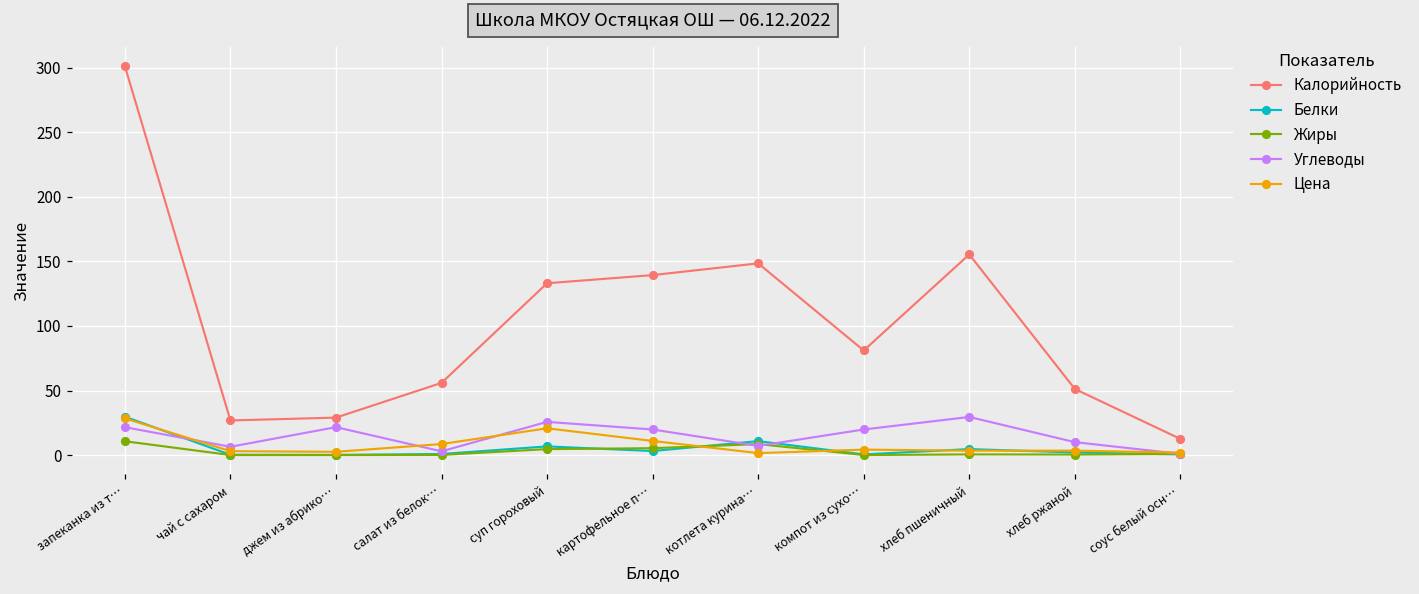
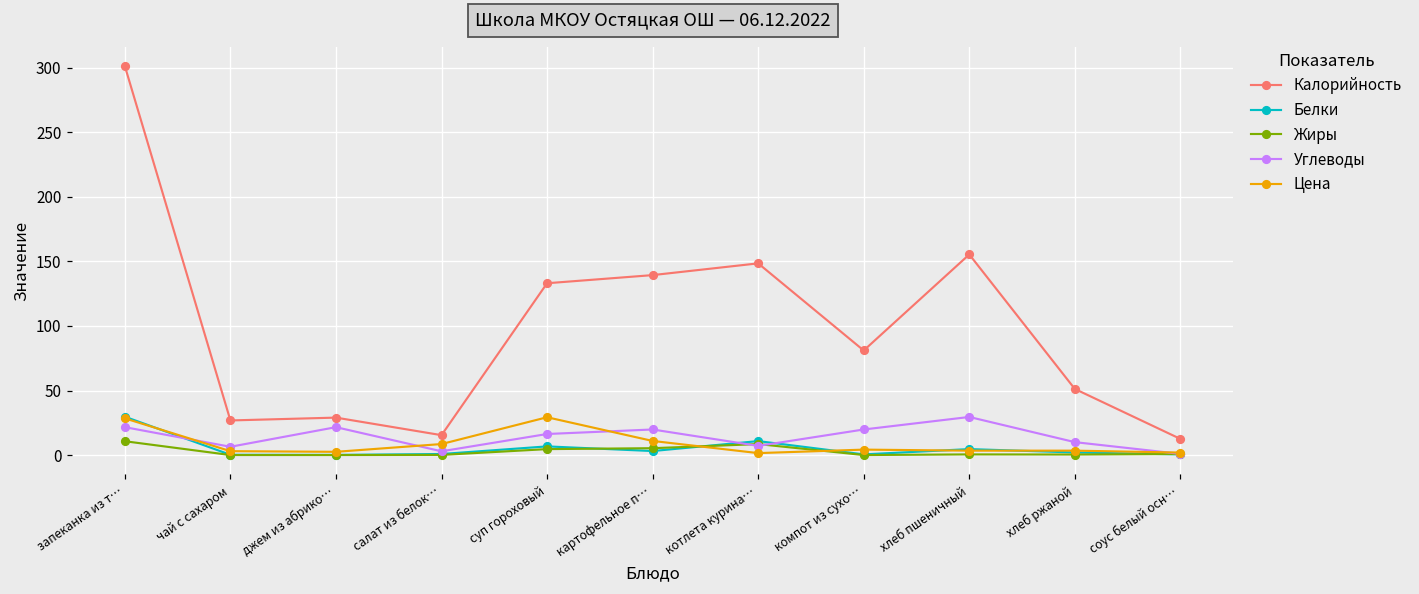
  {
    "Калорийность": {
      "запеканка из т…": 301,
      "чай с сахаром": 27,
      "джем из абрико…": 29,
-     "салат из белок…": 56,
+     "салат из белок…": 15,
      "суп гороховый": 133,
      "картофельное п…": 139,
      "котлета курина…": 149,
      "компот из сухо…": 81,
      "хлеб пшеничный": 155,
      "хлеб ржаной": 51,
      "соус белый осн…": 13
    },
    "Белки": {
      "котлета курина…": 11
    },
    "Жиры": {
      "запеканка из т…": 11,
      "хлеб пшеничный": 1
    },
    "Углеводы": {
      "запеканка из т…": 22,
      "чай с сахаром": 6,
      "джем из абрико…": 22,
-     "суп гороховый": 26,
+     "суп гороховый": 16,
      "картофельное п…": 20,
      "компот из сухо…": 20,
      "хлеб пшеничный": 30,
      "хлеб ржаной": 10
    },
    "Цена": {
      "чай с сахаром": 3,
      "джем из абрико…": 3,
      "салат из белок…": 9,
-     "суп гороховый": 21,
+     "суп гороховый": 29,
      "картофельное п…": 11,
      "котлета курина…": 2,
      "компот из сухо…": 4
    }
  }
